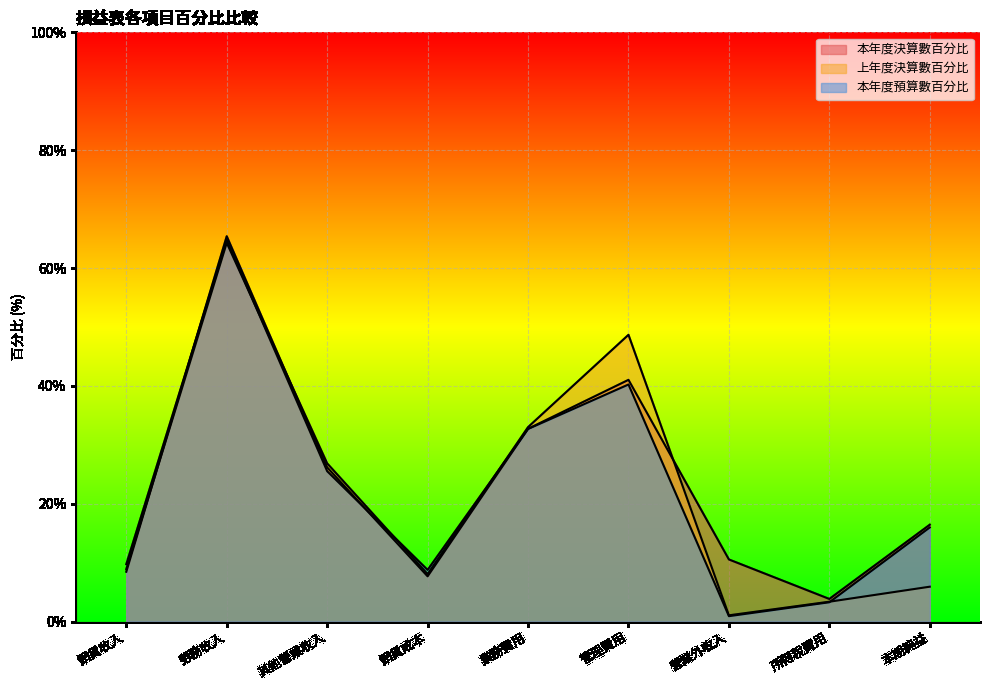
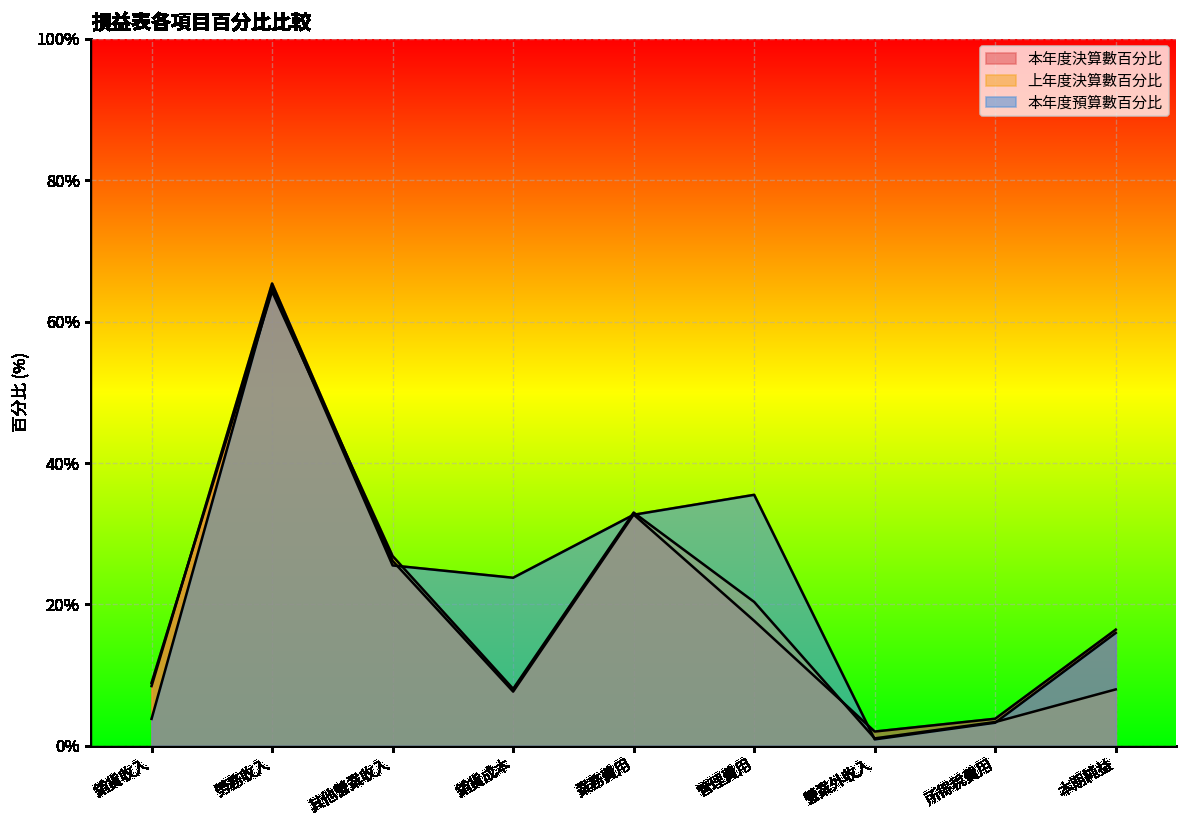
  {
    "本年度決算數百分比": {
      "銷貨收入": "8%",
      "勞務收入": "65%",
      "其他營業收入": "26%",
-     "管理費用": "41%",
-     "營業外收入": "11%",
+     "管理費用": "18%",
+     "營業外收入": "2%",
      "所得稅費用": "4%",
      "本期純益": "16%"
    },
    "上年度決算數百分比": {
      "銷貨收入": "9%",
      "勞務收入": "64%",
      "其他營業收入": "27%",
-     "管理費用": "49%",
-     "本期純益": "6%"
+     "管理費用": "20%",
+     "本期純益": "8%"
    },
    "本年度預算數百分比": {
-     "銷貨收入": "10%",
+     "銷貨收入": "4%",
      "勞務收入": "65%",
      "其他營業收入": "26%",
-     "銷貨成本": "9%",
-     "管理費用": "40%",
+     "銷貨成本": "24%",
+     "管理費用": "36%",
      "本期純益": "16%"
    }
  }
